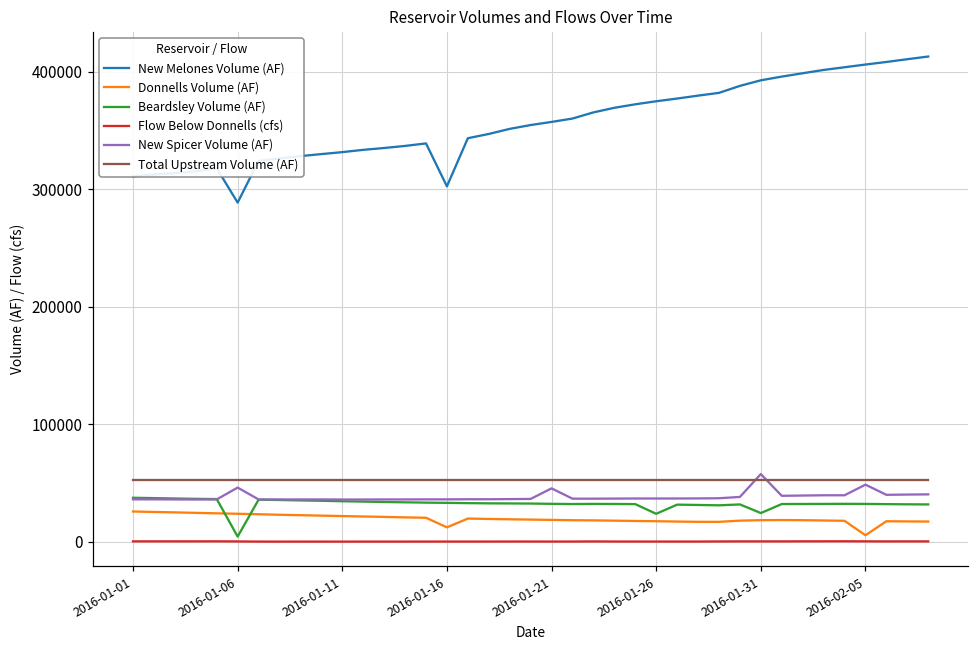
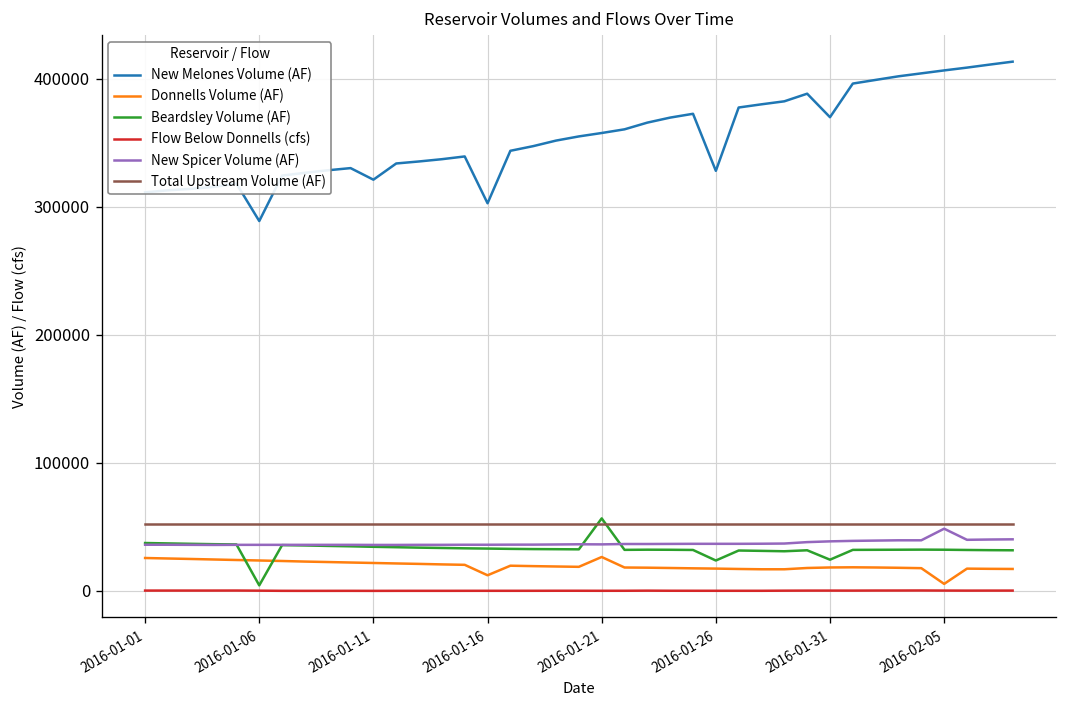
  {
    "New Melones Volume (AF)": {
      "2016-01-01": 311000,
      "2016-01-06": 289000,
-     "2016-01-11": 332000,
+     "2016-01-11": 321000,
      "2016-01-16": 303000,
      "2016-01-21": 357000,
-     "2016-01-26": 375000,
-     "2016-01-31": 393000,
+     "2016-01-26": 328000,
+     "2016-01-31": 370000,
      "2016-02-05": 406000
    },
    "Donnells Volume (AF)": {
      "2016-01-01": 26000,
      "2016-01-06": 24000,
      "2016-01-11": 22000,
      "2016-01-16": 12000,
-     "2016-01-21": 19000,
+     "2016-01-21": 27000,
      "2016-01-26": 17000,
      "2016-01-31": 18000,
      "2016-02-05": 6000
    },
    "Beardsley Volume (AF)": {
      "2016-01-06": 4000,
      "2016-01-16": 33000,
-     "2016-01-21": 32000,
+     "2016-01-21": 57000,
      "2016-01-26": 24000,
      "2016-01-31": 24000,
      "2016-02-05": 32000
    },
    "Flow Below Donnells (cfs)": {
      "2016-01-01": 0,
      "2016-01-06": 0,
      "2016-01-11": 0,
      "2016-01-16": 0,
      "2016-01-21": 0,
      "2016-01-26": 0,
      "2016-01-31": 0,
      "2016-02-05": 0
    },
    "New Spicer Volume (AF)": {
-     "2016-01-06": 46000,
+     "2016-01-06": 36000,
      "2016-01-16": 36000,
-     "2016-01-21": 45000,
+     "2016-01-21": 36000,
      "2016-01-26": 37000,
-     "2016-01-31": 58000,
+     "2016-01-31": 39000,
      "2016-02-05": 49000
    },
    "Total Upstream Volume (AF)": {
      "2016-01-01": 52000,
      "2016-01-06": 52000,
      "2016-01-11": 52000,
      "2016-01-16": 52000,
      "2016-01-21": 52000,
      "2016-01-26": 52000,
      "2016-01-31": 52000,
      "2016-02-05": 52000
    }
  }
